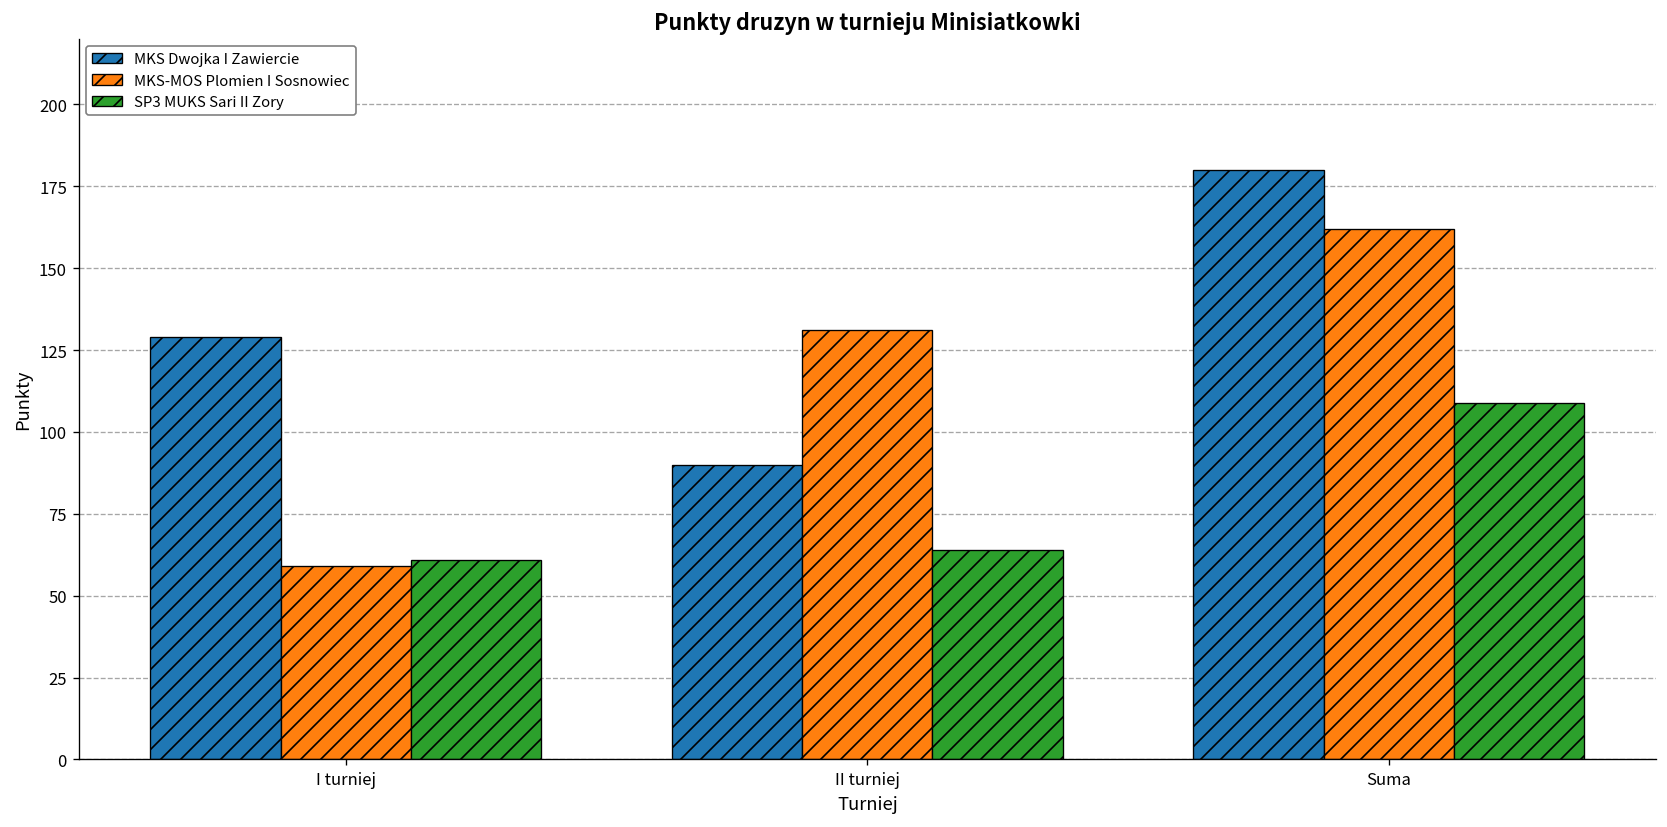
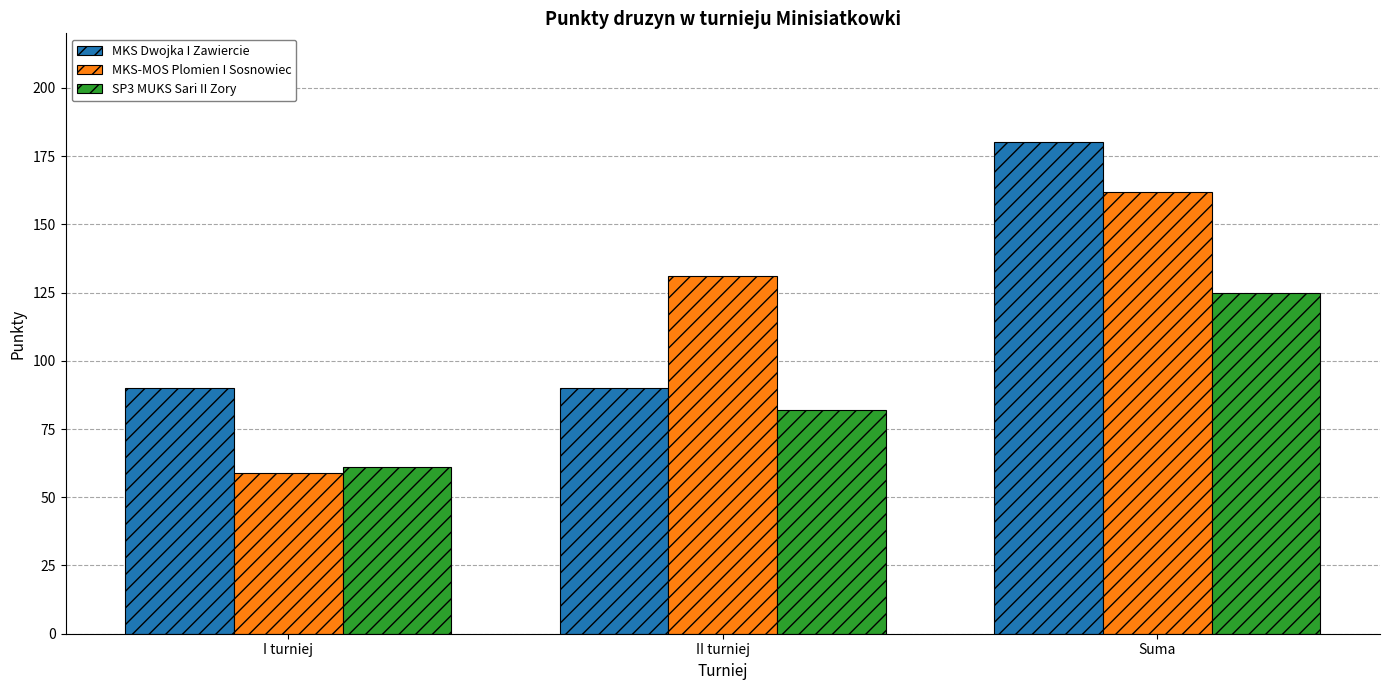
  {
    "MKS Dwojka I Zawiercie": {
-     "I turniej": 129,
+     "I turniej": 90,
      "II turniej": 90,
      "Suma": 180
    },
    "MKS-MOS Plomien I Sosnowiec": {
      "I turniej": 59,
      "II turniej": 131,
      "Suma": 162
    },
    "SP3 MUKS Sari II Zory": {
      "I turniej": 61,
-     "II turniej": 64,
-     "Suma": 109
+     "II turniej": 82,
+     "Suma": 125
    }
  }
